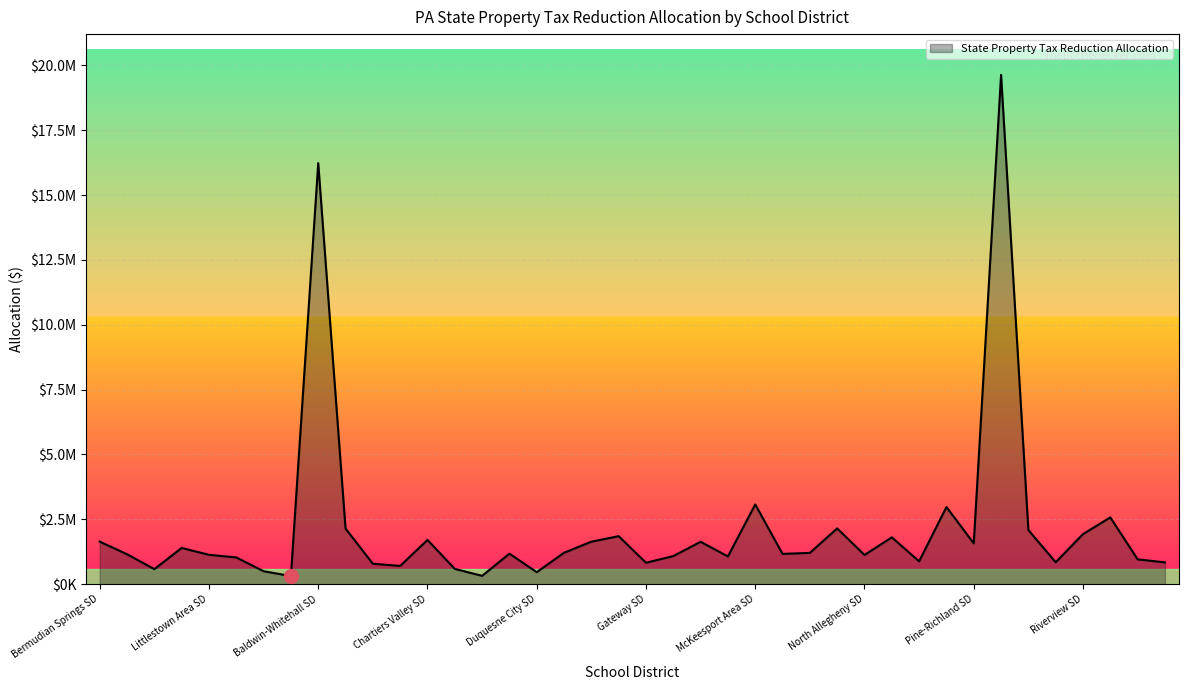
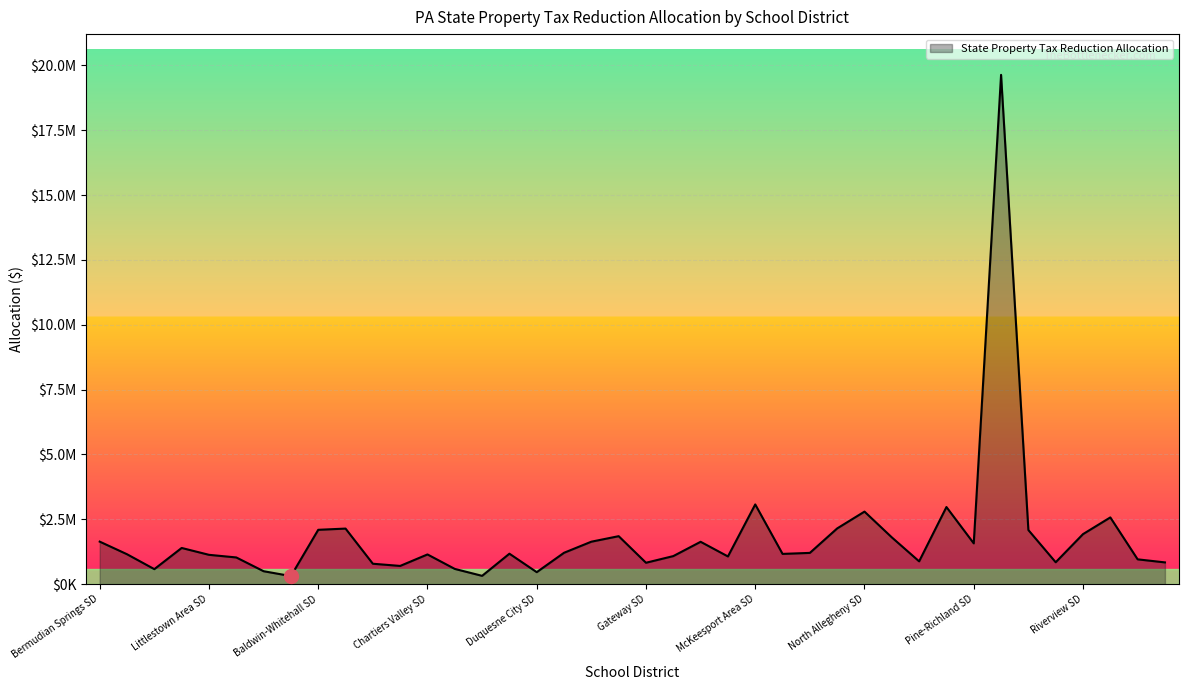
  {
    "State Property Tax Reduction Allocation": {
      "Bermudian Springs SD": "$1600000",
      "Littlestown Area SD": "$1100000",
-     "Baldwin-Whitehall SD": "$16200000",
-     "Chartiers Valley SD": "$1700000",
+     "Baldwin-Whitehall SD": "$2100000",
+     "Chartiers Valley SD": "$1100000",
      "Gateway SD": "$800000",
      "McKeesport Area SD": "$3100000",
-     "North Allegheny SD": "$1100000",
+     "North Allegheny SD": "$2800000",
      "Pine-Richland SD": "$1600000",
      "Riverview SD": "$1900000"
    }
  }
